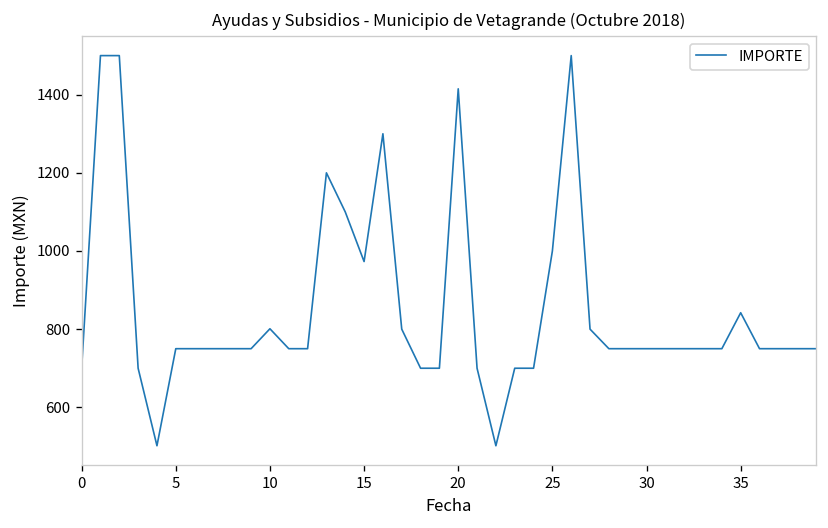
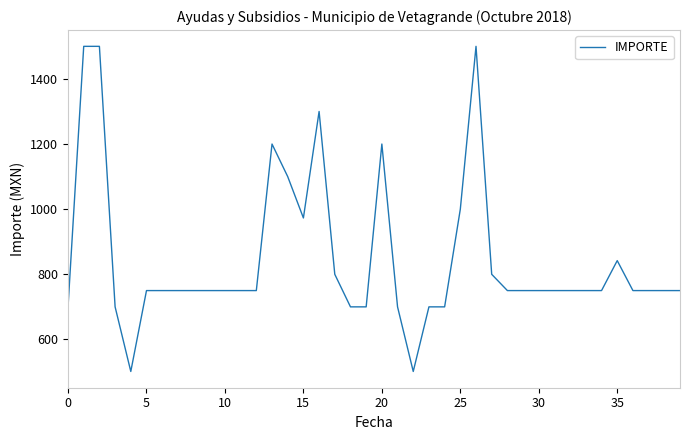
  {
    "0": 700,
    "5": 750,
-   "10": 800,
+   "10": 750,
    "15": 970,
-   "20": 1420,
+   "20": 1200,
    "25": 1000,
    "30": 750,
    "35": 840
  }
